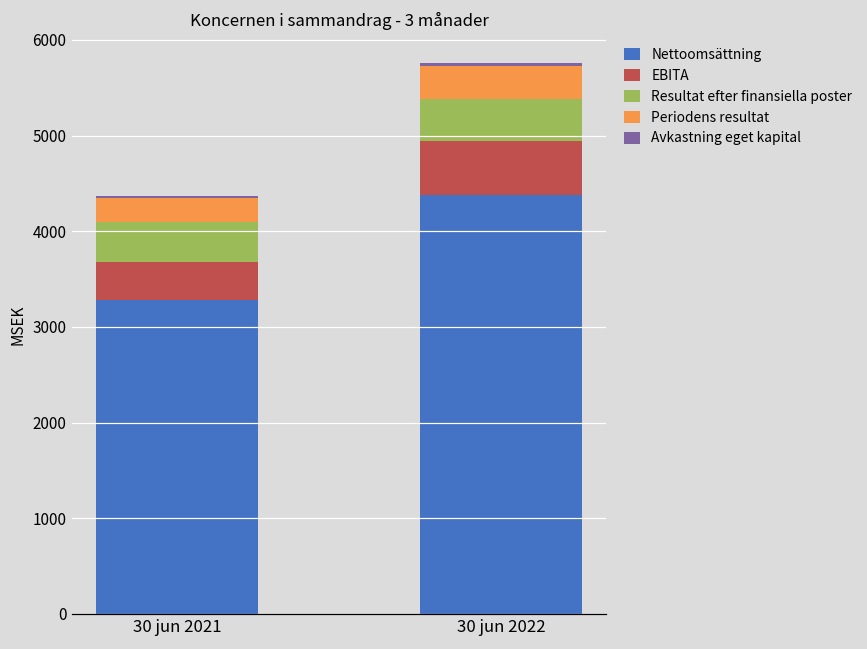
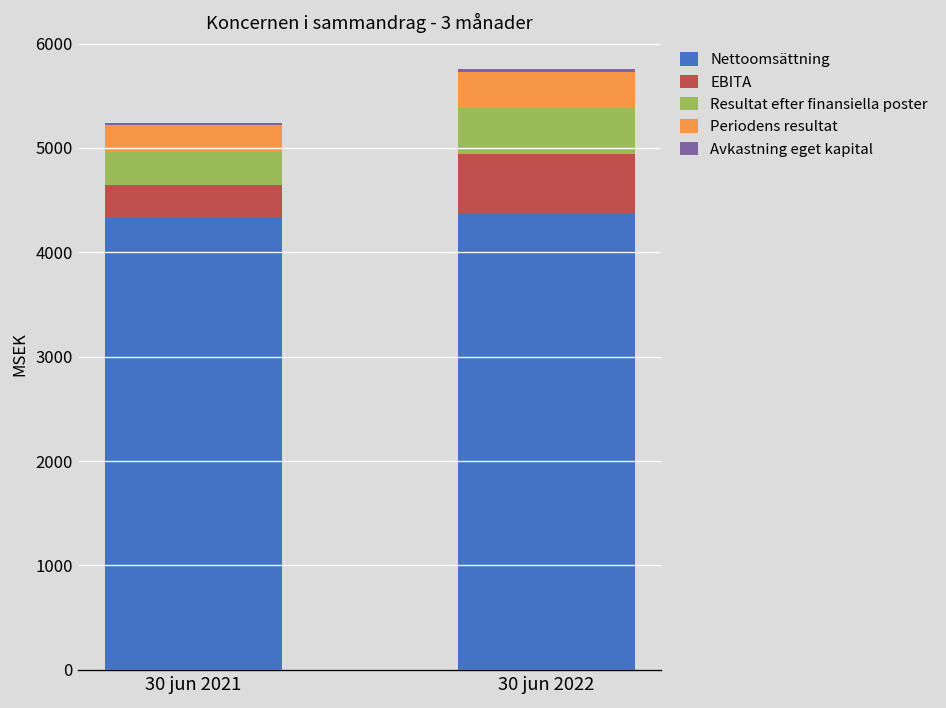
  {
    "Nettoomsättning": {
-     "30 jun 2021": 3300,
+     "30 jun 2021": 4300,
      "30 jun 2022": 4400
    },
    "EBITA": {
-     "30 jun 2021": 400,
+     "30 jun 2021": 300,
      "30 jun 2022": 600
    },
    "Resultat efter finansiella poster": {
-     "30 jun 2021": 400,
+     "30 jun 2021": 300,
      "30 jun 2022": 400
    },
    "Periodens resultat": {
      "30 jun 2021": 300,
      "30 jun 2022": 300
    },
    "Avkastning eget kapital": {
      "30 jun 2022": 0
    }
  }
